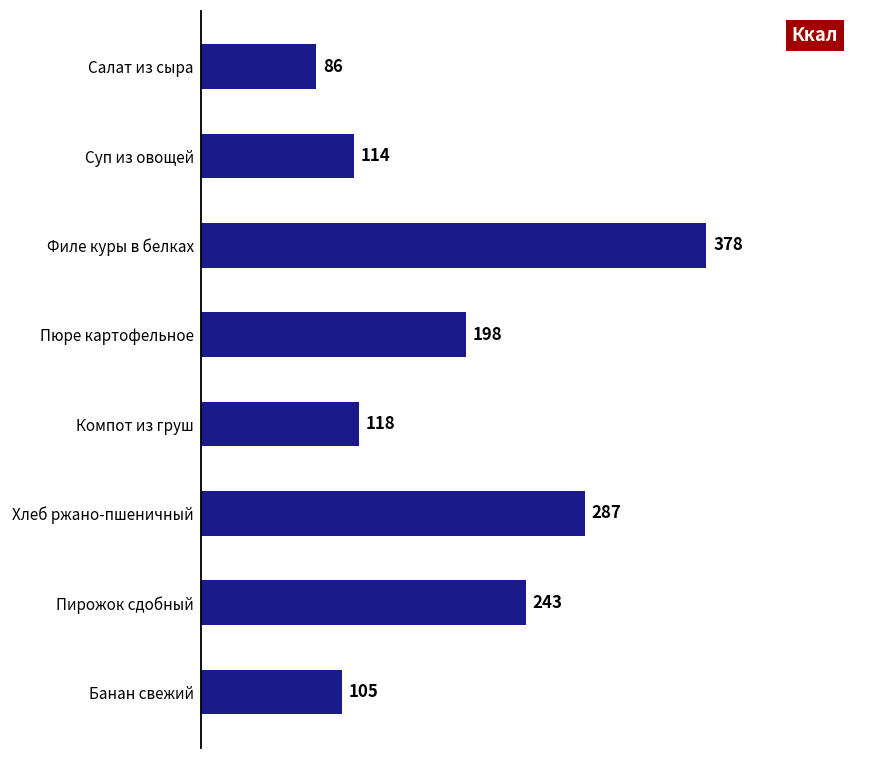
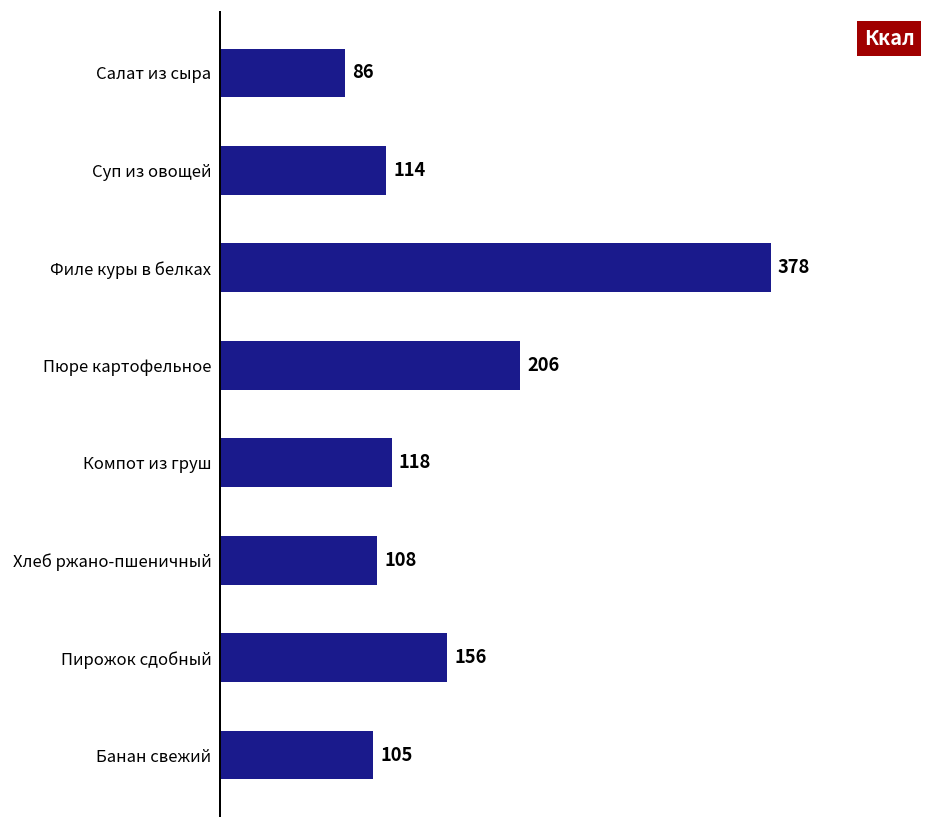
  {
    "Салат из сыра": 86,
    "Суп из овощей": 114,
    "Филе куры в белках": 378,
-   "Пюре картофельное": 198,
+   "Пюре картофельное": 206,
    "Компот из груш": 118,
-   "Хлеб ржано-пшеничный": 287,
-   "Пирожок сдобный": 243,
+   "Хлеб ржано-пшеничный": 108,
+   "Пирожок сдобный": 156,
    "Банан свежий": 105
  }
